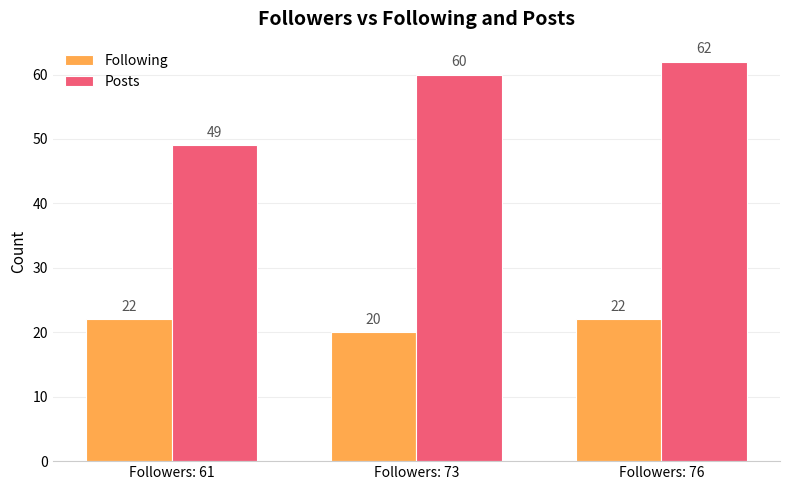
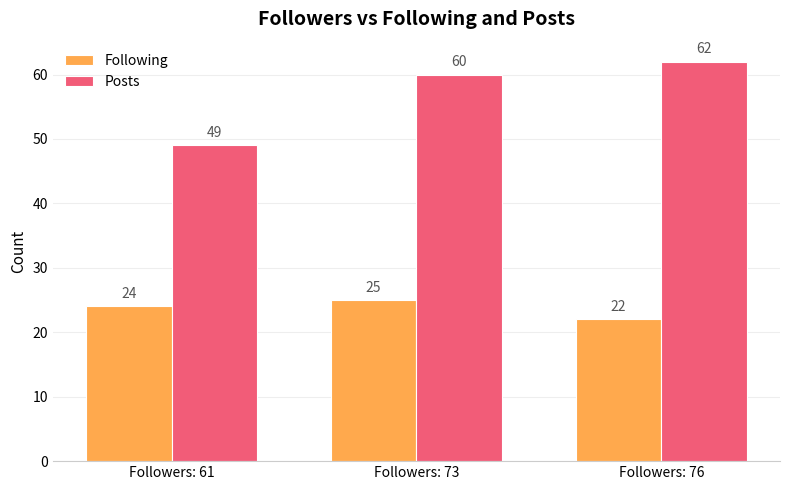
  {
    "Following": {
-     "Followers: 61": 22,
-     "Followers: 73": 20,
+     "Followers: 61": 24,
+     "Followers: 73": 25,
      "Followers: 76": 22
    },
    "Posts": {
      "Followers: 61": 49,
      "Followers: 73": 60,
      "Followers: 76": 62
    }
  }
